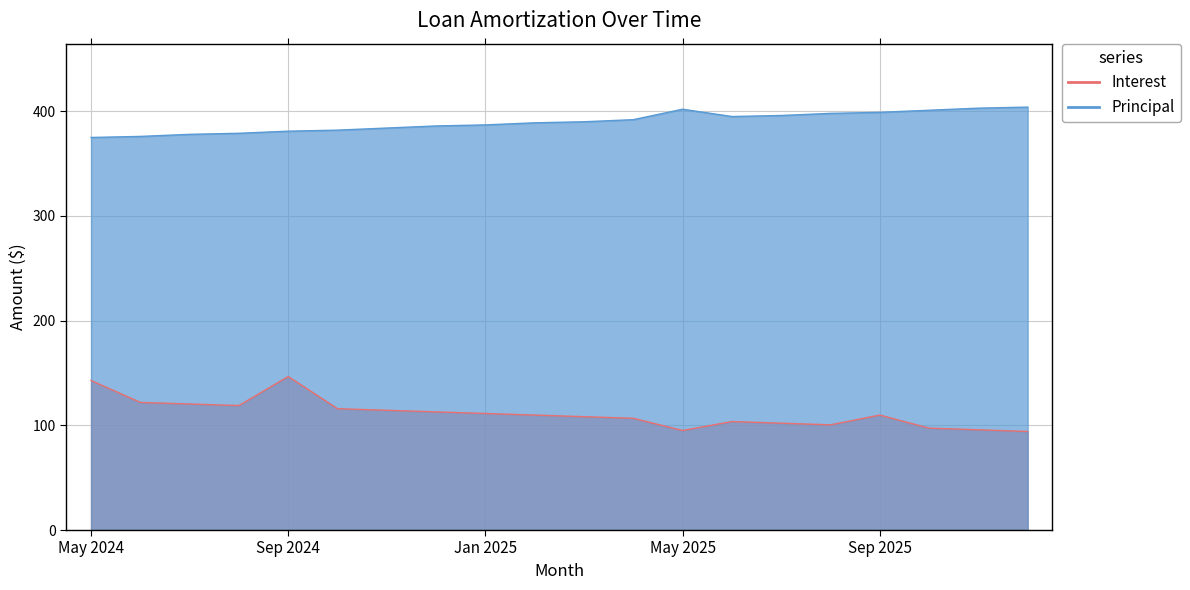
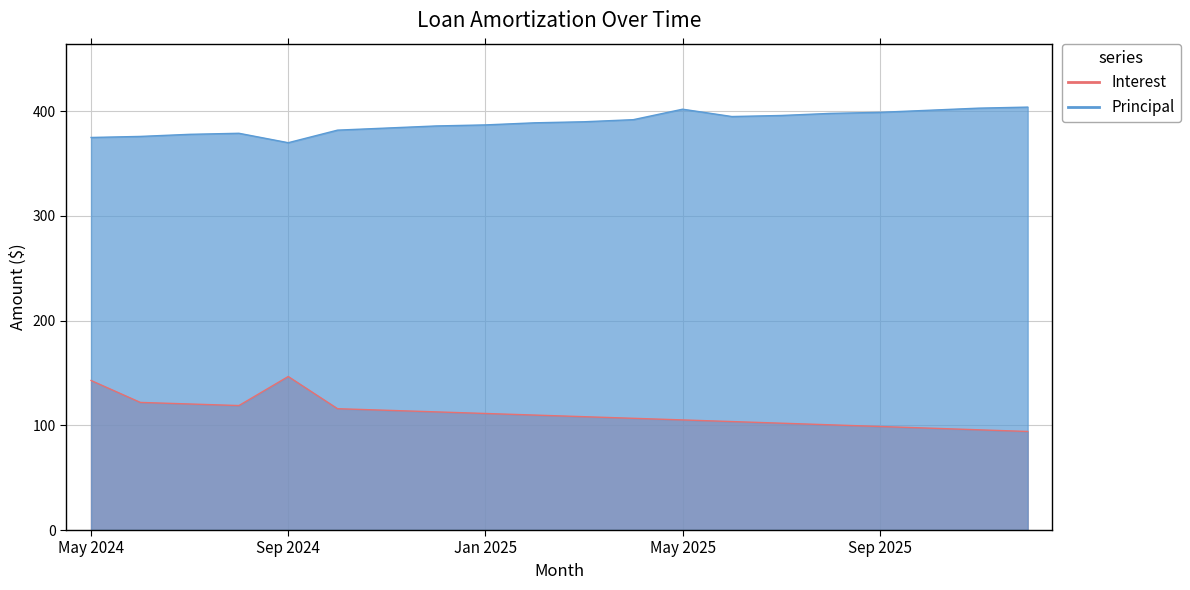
  {
    "Interest": {
      "May 2024": 143,
      "Sep 2024": 147,
      "Jan 2025": 111,
-     "May 2025": 95,
-     "Sep 2025": 110
+     "May 2025": 105,
+     "Sep 2025": 99
    },
    "Principal": {
      "May 2024": 375,
-     "Sep 2024": 381,
+     "Sep 2024": 370,
      "Jan 2025": 387,
      "May 2025": 402,
      "Sep 2025": 399
    }
  }
